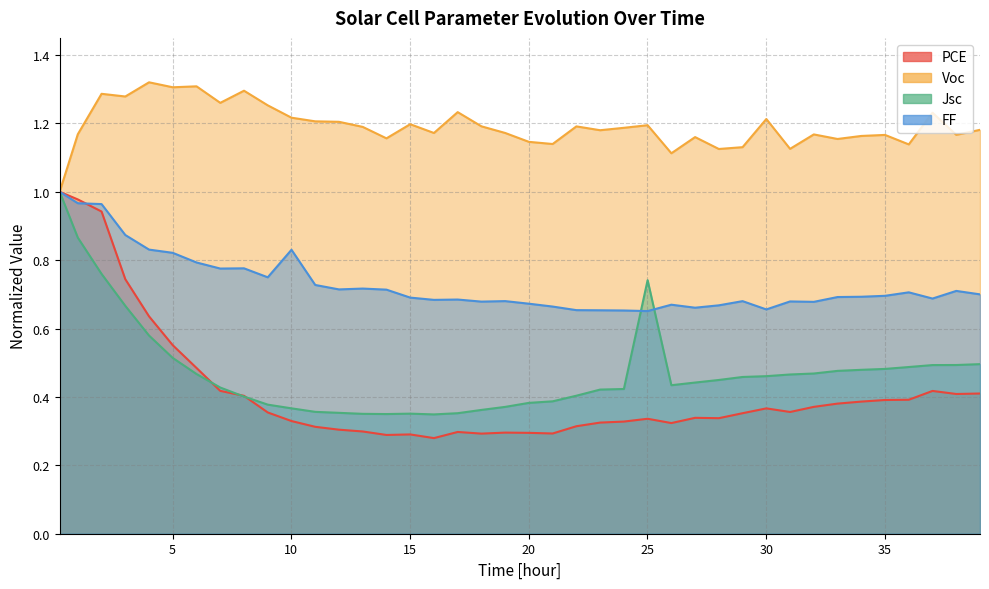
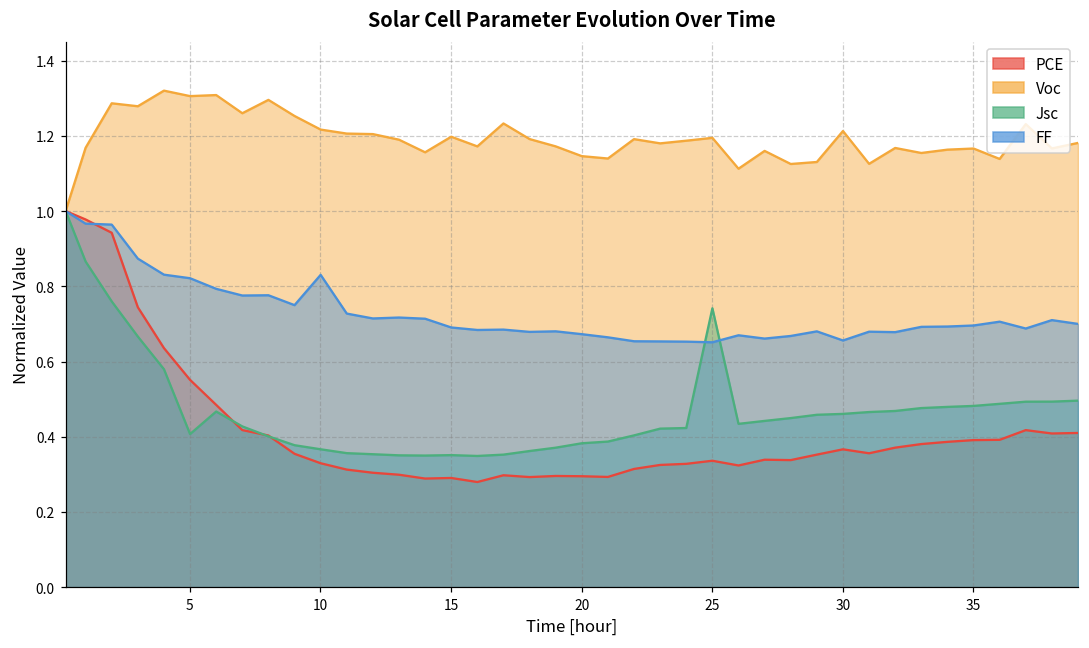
  {
    "PCE": {
      "5": 0.55,
      "10": 0.33,
      "15": 0.29,
      "20": 0.29,
      "25": 0.34,
      "30": 0.37,
      "35": 0.39
    },
    "Voc": {
      "5": 1.31,
      "10": 1.22,
      "15": 1.20,
      "20": 1.15,
      "25": 1.19,
      "30": 1.21,
      "35": 1.17
    },
    "Jsc": {
-     "5": 0.51,
+     "5": 0.41,
      "10": 0.37,
      "15": 0.35,
      "20": 0.38,
      "25": 0.74,
      "30": 0.46,
      "35": 0.48
    },
    "FF": {
      "5": 0.82,
      "10": 0.83,
      "15": 0.69,
      "20": 0.67,
      "25": 0.65,
      "30": 0.66,
      "35": 0.70
    }
  }
